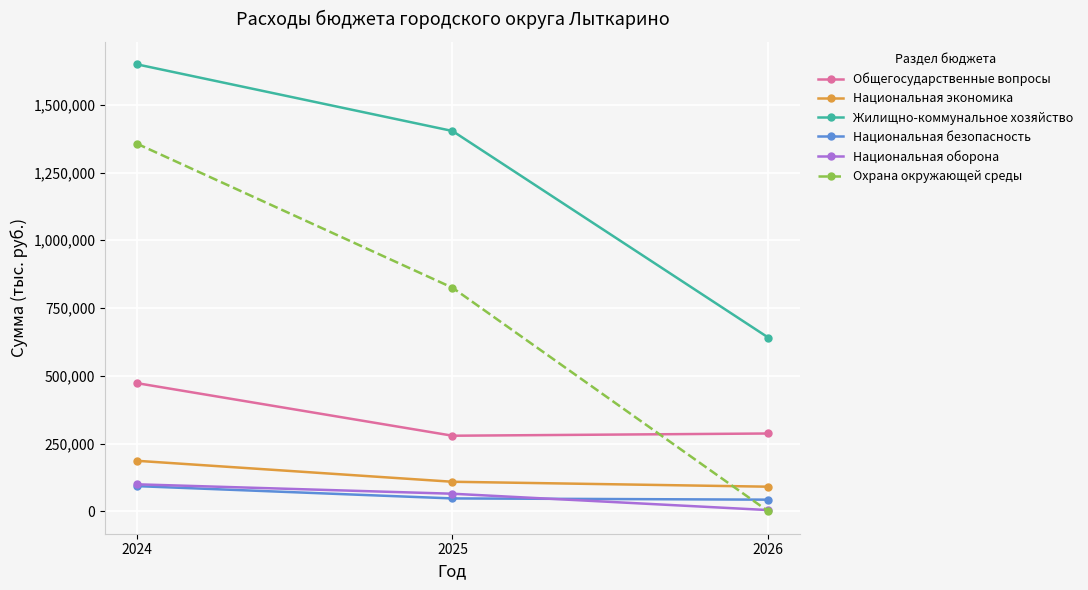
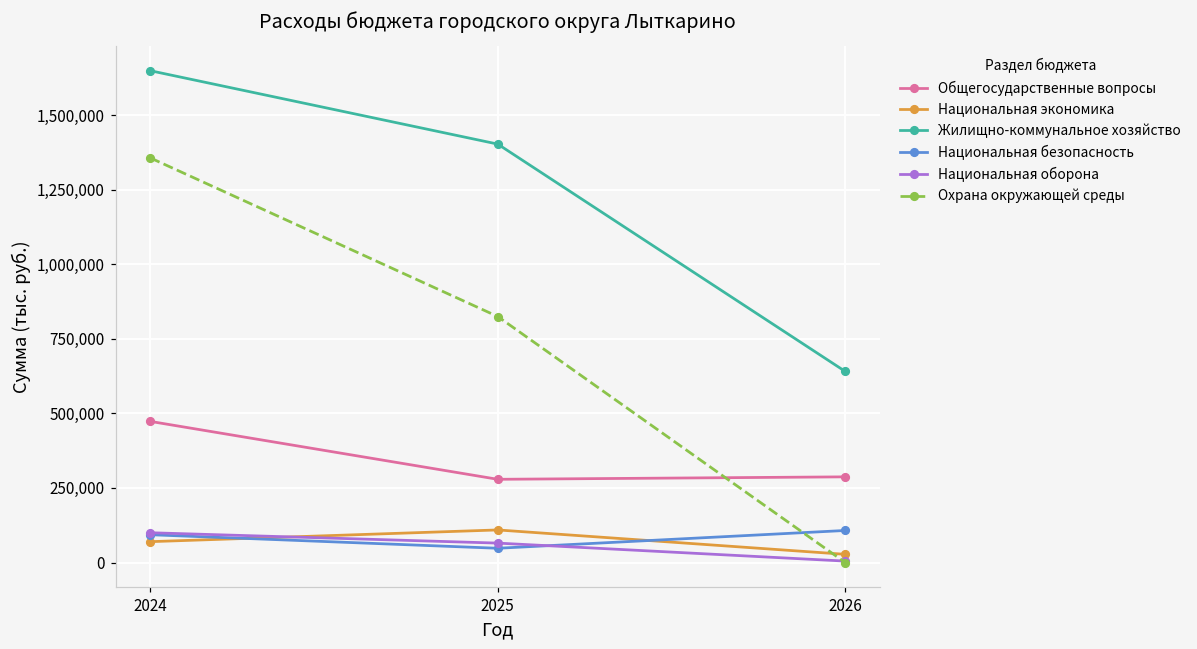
  {
    "Общегосударственные вопросы": {
      "2024": "470,000",
      "2025": "280,000",
      "2026": "290,000"
    },
    "Национальная экономика": {
-     "2024": "190,000",
+     "2024": "70,000",
      "2025": "110,000",
-     "2026": "90,000"
+     "2026": "30,000"
    },
    "Жилищно-коммунальное хозяйство": {
      "2024": "1,650,000",
      "2025": "1,400,000",
      "2026": "640,000"
    },
    "Национальная безопасность": {
      "2025": "50,000",
-     "2026": "40,000"
+     "2026": "110,000"
    },
    "Национальная оборона": {
      "2025": "70,000"
    },
    "Охрана окружающей среды": {
      "2024": "1,360,000",
      "2025": "820,000"
    }
  }
